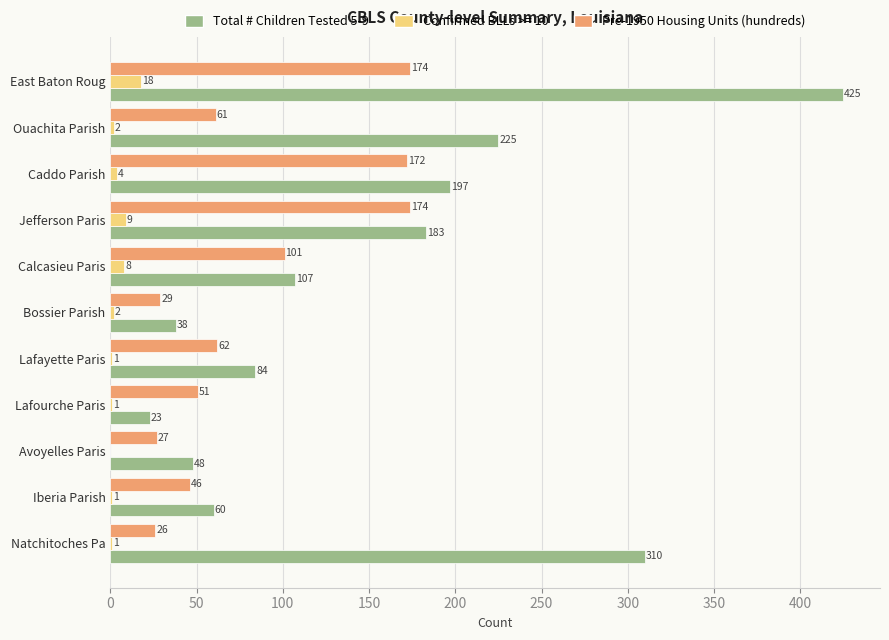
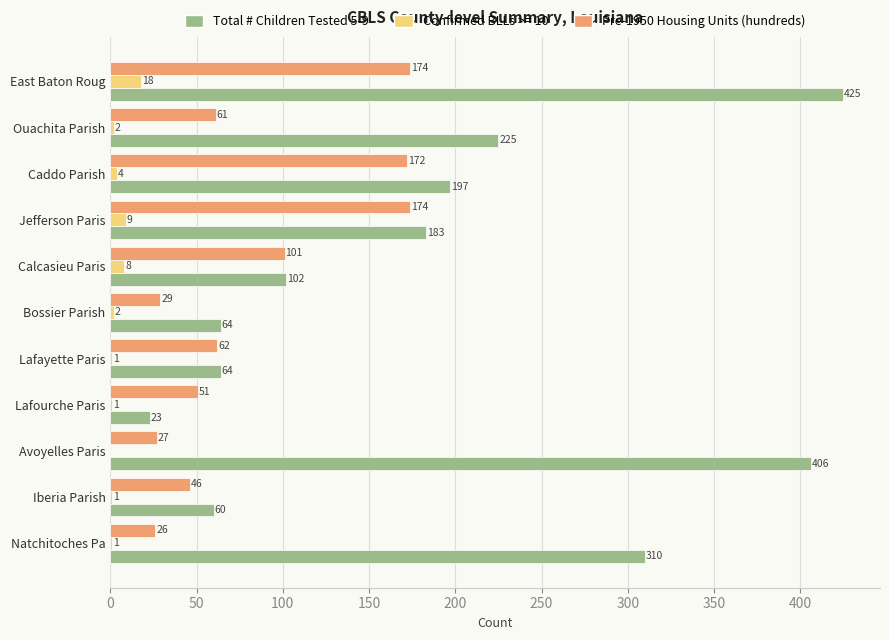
  {
    "Total # Children Tested 5-9": {
      "East Baton Roug": 425,
      "Ouachita Parish": 225,
      "Caddo Parish": 197,
      "Jefferson Paris": 183,
-     "Calcasieu Paris": 107,
-     "Bossier Parish": 38,
-     "Lafayette Paris": 84,
+     "Calcasieu Paris": 102,
+     "Bossier Parish": 64,
+     "Lafayette Paris": 64,
      "Lafourche Paris": 23,
-     "Avoyelles Paris": 48,
+     "Avoyelles Paris": 406,
      "Iberia Parish": 60,
      "Natchitoches Pa": 310
    }
  }
